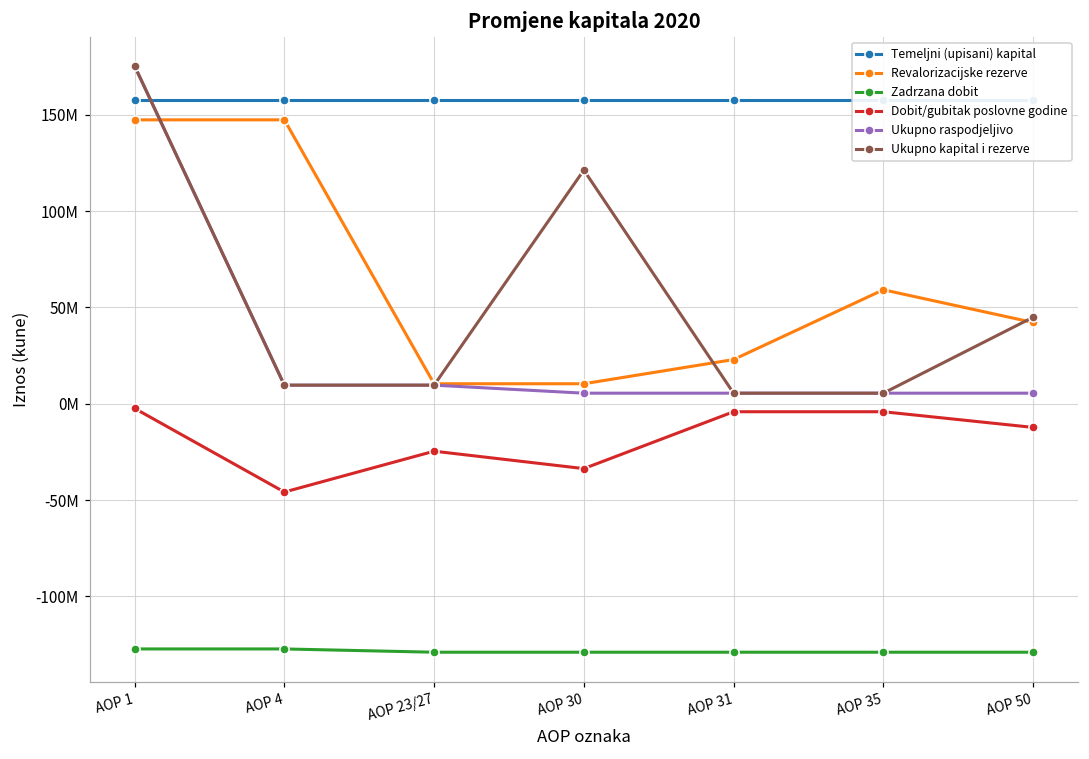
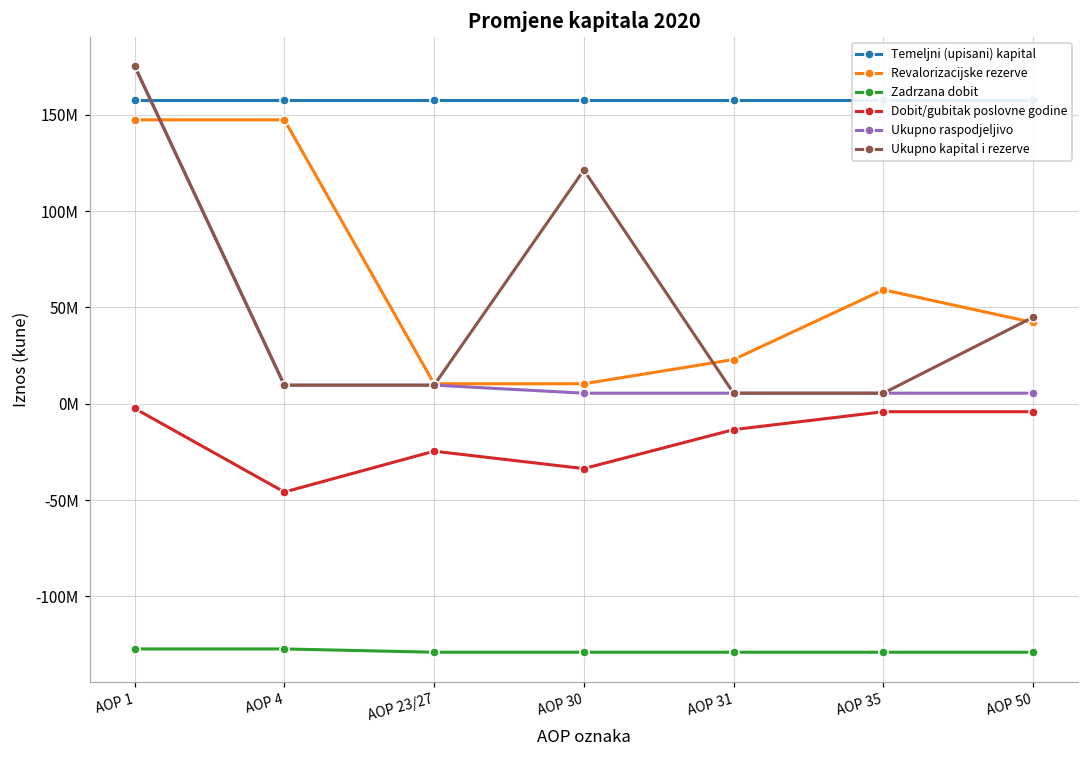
  {
    "Temeljni (upisani) kapital": {
      "AOP 1": 158000000,
      "AOP 4": 158000000,
      "AOP 23/27": 158000000,
      "AOP 30": 158000000,
      "AOP 31": 158000000
    },
    "Revalorizacijske rezerve": {
      "AOP 1": 147000000,
      "AOP 4": 147000000,
      "AOP 30": 10000000,
      "AOP 31": 23000000,
      "AOP 35": 59000000,
      "AOP 50": 42000000
    },
    "Zadrzana dobit": {
      "AOP 1": -127000000,
      "AOP 4": -127000000,
      "AOP 23/27": -129000000,
      "AOP 30": -129000000,
      "AOP 31": -129000000,
      "AOP 35": -129000000,
      "AOP 50": -129000000
    },
    "Dobit/gubitak poslovne godine": {
      "AOP 1": -2000000,
      "AOP 4": -46000000,
      "AOP 23/27": -25000000,
      "AOP 30": -34000000,
-     "AOP 31": -4000000,
+     "AOP 31": -13000000,
      "AOP 35": -4000000,
-     "AOP 50": -12000000
+     "AOP 50": -4000000
    },
    "Ukupno raspodjeljivo": {
      "AOP 30": 5000000,
      "AOP 50": 5000000
    },
    "Ukupno kapital i rezerve": {
      "AOP 30": 121000000,
      "AOP 50": 45000000
    }
  }
